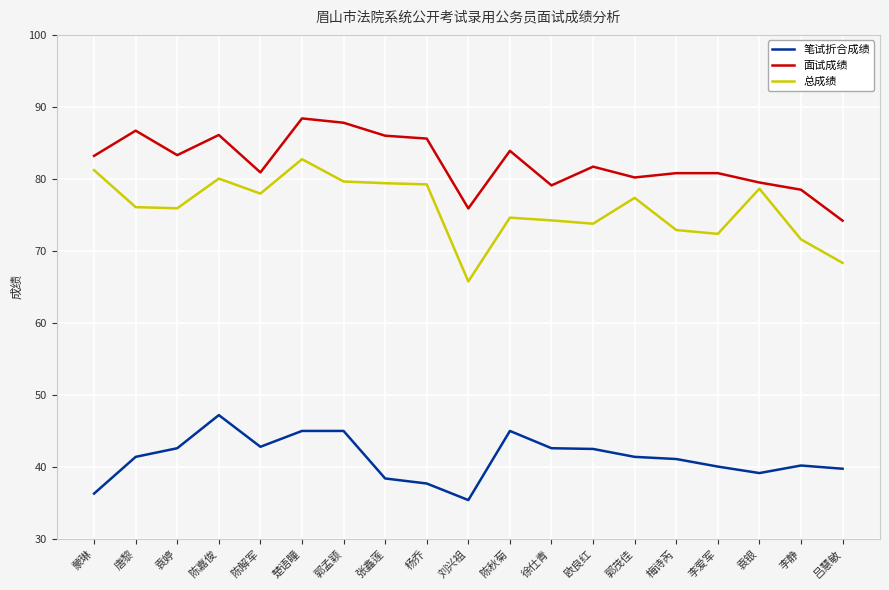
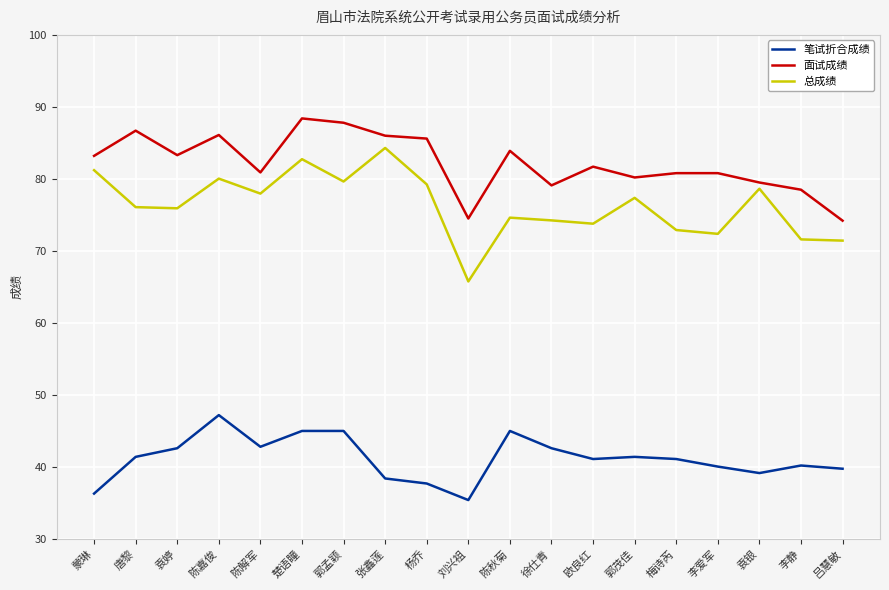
  {
    "笔试折合成绩": {
      "蒙琳": 36,
      "唐黎": 41,
      "袁婷": 43,
      "陈嘉俊": 47,
      "陈解军": 43,
      "楚语瞳": 45,
      "郭孟颖": 45,
      "张鑫莲": 38,
      "杨乔": 38,
      "刘兴祖": 35,
      "陈秋菊": 45,
      "徐仕青": 43,
-     "欧良红": 43,
+     "欧良红": 41,
      "郭茂佳": 41,
      "梅诗芮": 41,
      "李爱军": 40,
      "袁银": 39,
      "李静": 40,
      "吕慧敏": 40
    },
    "面试成绩": {
      "蒙琳": 83,
      "唐黎": 87,
      "袁婷": 83,
      "陈嘉俊": 86,
      "陈解军": 81,
      "楚语瞳": 88,
      "郭孟颖": 88,
      "张鑫莲": 86,
      "杨乔": 86,
-     "刘兴祖": 76,
+     "刘兴祖": 75,
      "陈秋菊": 84,
      "徐仕青": 79,
      "欧良红": 82,
      "郭茂佳": 80,
      "梅诗芮": 81,
      "李爱军": 81,
      "袁银": 80,
      "李静": 79,
      "吕慧敏": 74
    },
    "总成绩": {
      "蒙琳": 81,
      "唐黎": 76,
      "袁婷": 76,
      "陈嘉俊": 80,
      "陈解军": 78,
      "楚语瞳": 83,
      "郭孟颖": 80,
-     "张鑫莲": 79,
+     "张鑫莲": 84,
      "杨乔": 79,
      "刘兴祖": 66,
      "陈秋菊": 75,
      "徐仕青": 74,
      "欧良红": 74,
      "郭茂佳": 77,
      "梅诗芮": 73,
      "李爱军": 72,
      "袁银": 79,
      "李静": 72,
-     "吕慧敏": 68
+     "吕慧敏": 71
    }
  }
